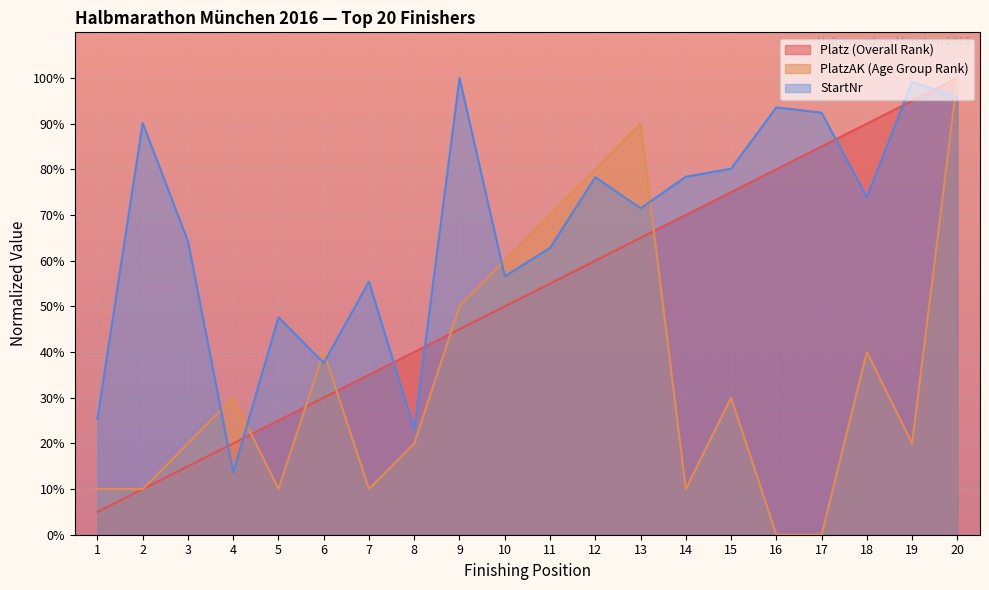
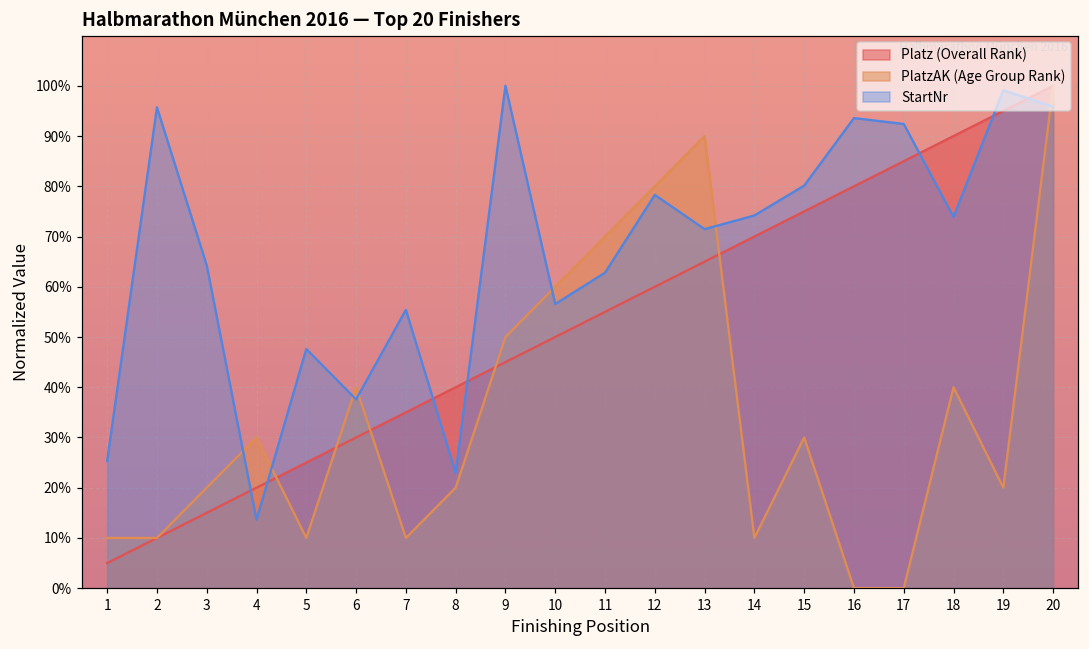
  {
    "StartNr": {
      "1": "25%",
-     "2": "90%",
+     "2": "96%",
      "3": "64%",
      "4": "14%",
      "5": "48%",
      "6": "38%",
      "7": "55%",
      "8": "23%",
      "9": "100%",
      "10": "57%",
      "11": "63%",
      "12": "78%",
      "13": "71%",
-     "14": "78%",
+     "14": "74%",
      "15": "80%",
      "16": "94%",
      "17": "92%",
      "18": "74%"
    }
  }
